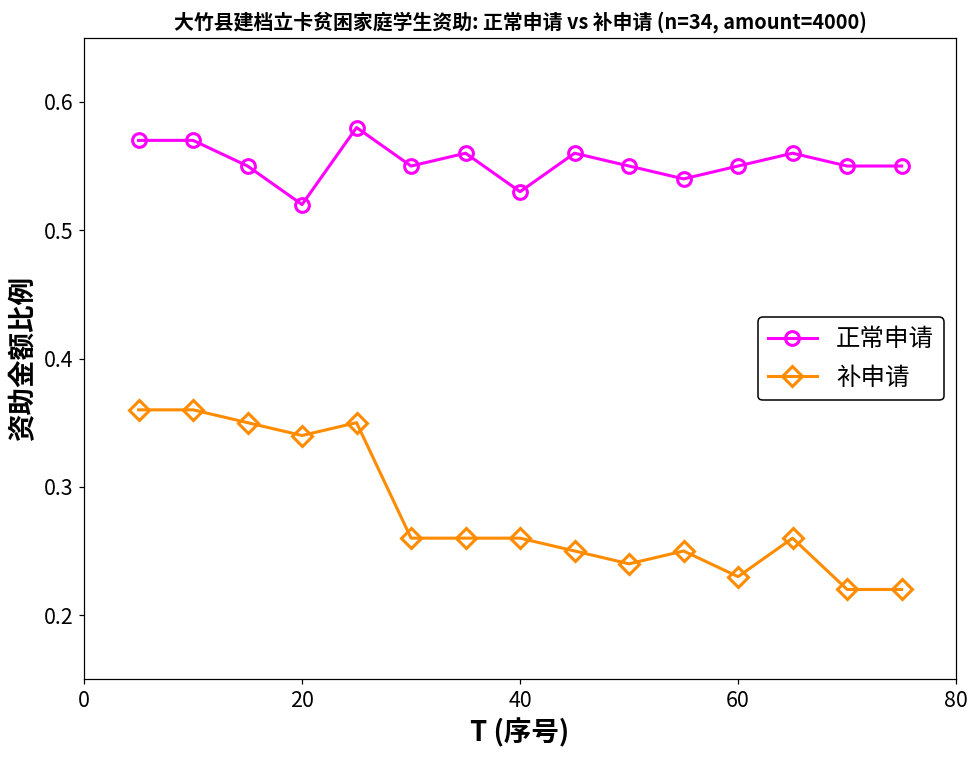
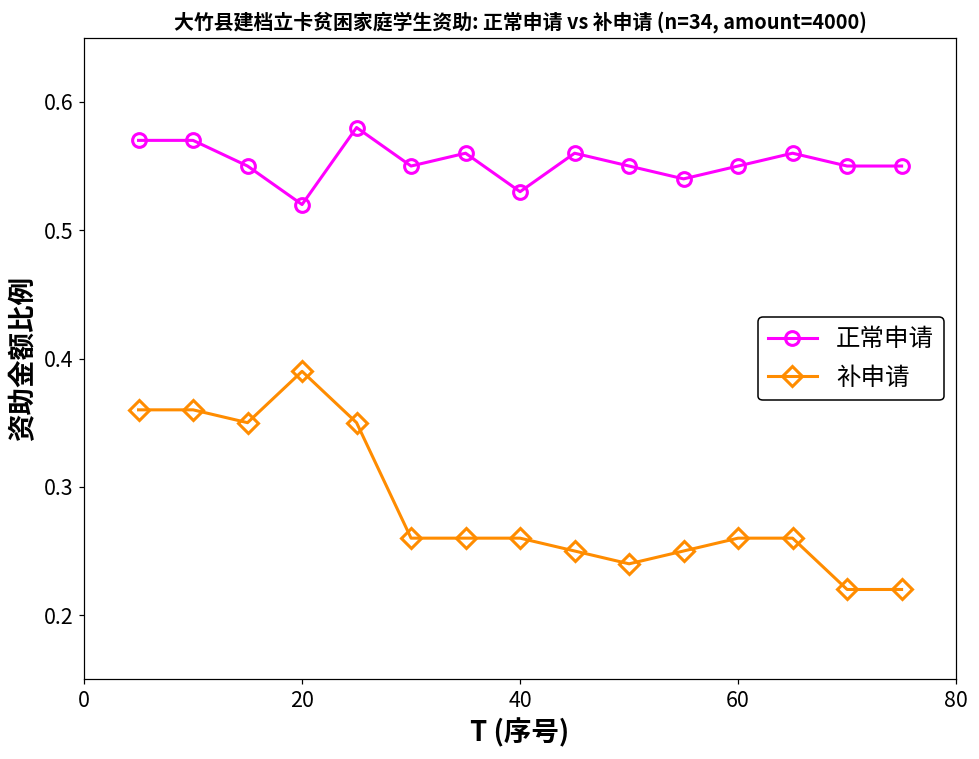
  {
    "正常申请": {
      "20": 0.52,
      "40": 0.53,
      "60": 0.55
    },
    "补申请": {
-     "20": 0.34,
+     "20": 0.39,
      "40": 0.26,
-     "60": 0.23
+     "60": 0.26
    }
  }
